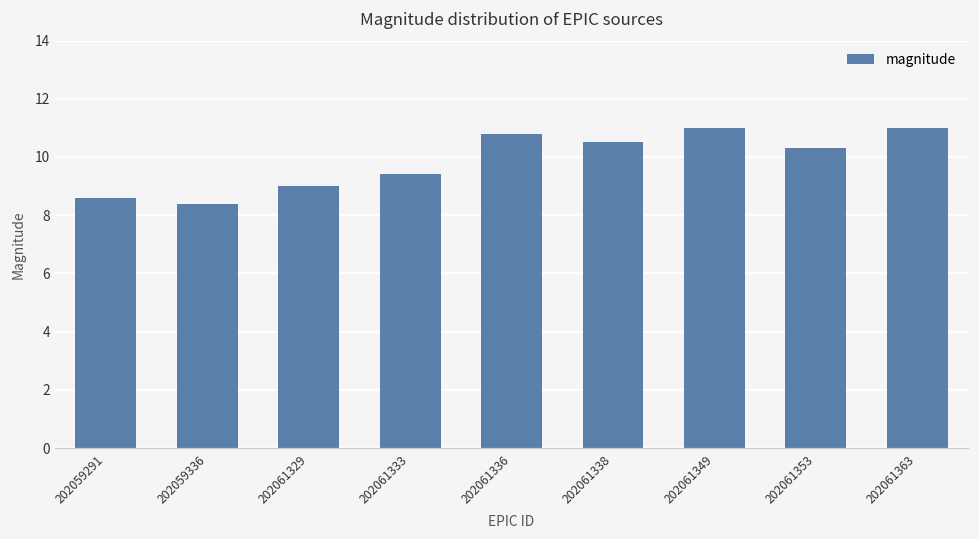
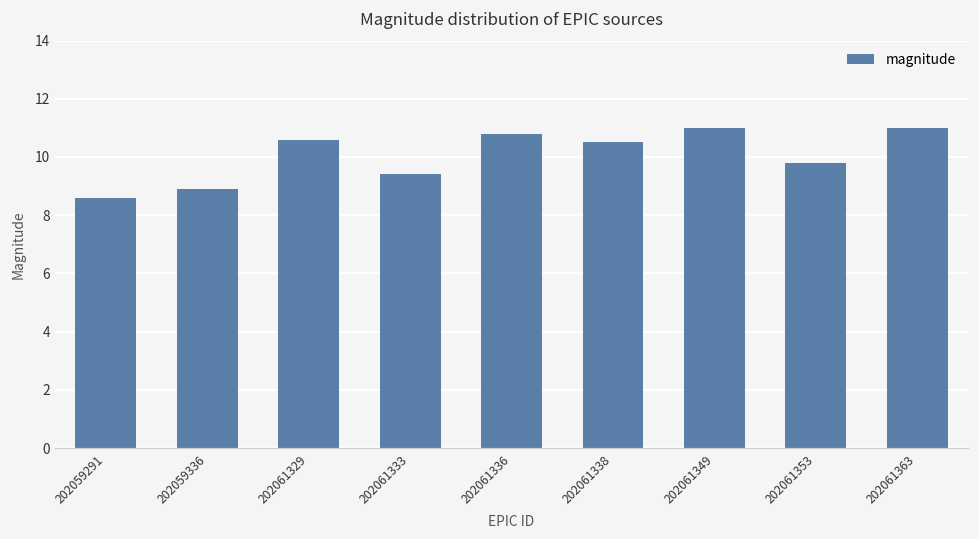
  {
    "202059291": 8.6,
-   "202059336": 8.4,
-   "202061329": 9.0,
+   "202059336": 8.9,
+   "202061329": 10.6,
    "202061333": 9.4,
    "202061336": 10.8,
    "202061338": 10.5,
    "202061349": 11.0,
-   "202061353": 10.3,
+   "202061353": 9.8,
    "202061363": 11.0
  }
